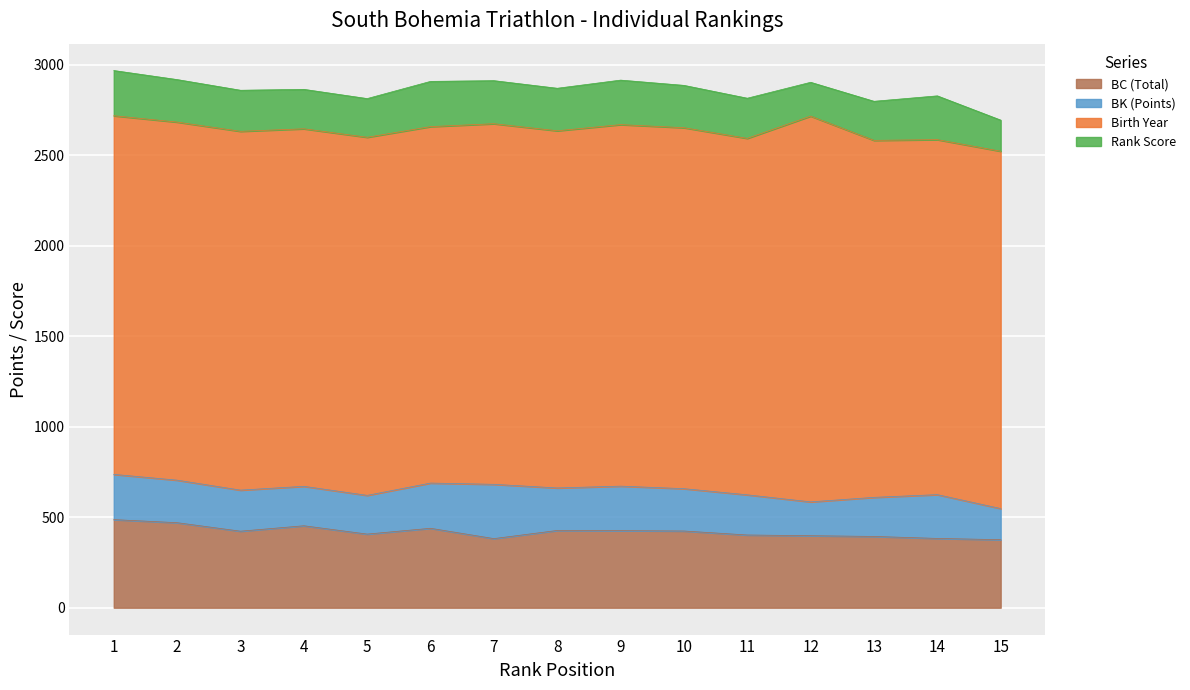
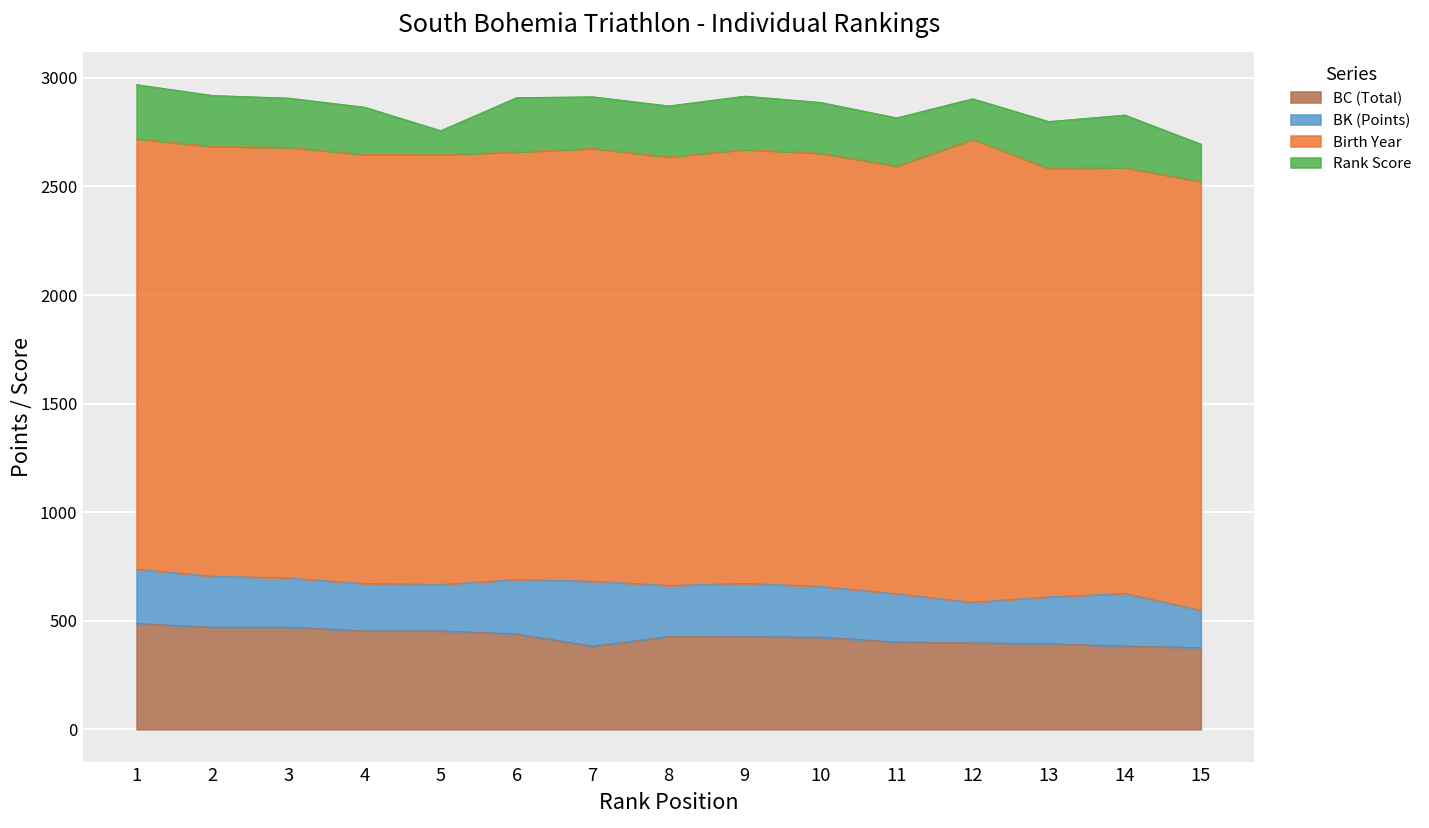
  {
    "BC (Total)": {
      "1": 490,
      "2": 470,
-     "3": 420,
+     "3": 470,
      "4": 450,
-     "5": 410,
+     "5": 450,
      "6": 440,
      "7": 380,
      "8": 430,
      "9": 430,
      "10": 420,
      "11": 400,
      "12": 400,
      "13": 390,
      "14": 380,
      "15": 380
    },
    "BK (Points)": {
      "1": 250,
      "2": 240,
      "3": 230,
      "4": 220,
      "5": 210,
      "6": 250,
      "7": 300,
      "8": 240,
      "9": 250,
      "10": 230,
      "11": 220,
      "12": 190,
      "13": 220,
      "14": 240,
      "15": 170
    },
    "Birth Year": {
      "1": 1980,
      "2": 1980,
      "3": 1980,
      "4": 1980,
      "5": 1980,
      "6": 1970,
      "7": 1990,
      "8": 1970,
      "9": 2000,
      "10": 2000,
      "11": 1970,
      "12": 2130,
      "13": 1970,
      "14": 1960,
      "15": 1980
    },
    "Rank Score": {
      "1": 250,
      "2": 240,
      "3": 230,
      "4": 220,
-     "5": 210,
+     "5": 110,
      "6": 250,
      "7": 240,
      "8": 240,
      "9": 250,
      "10": 230,
      "11": 220,
      "12": 190,
      "13": 220,
      "14": 240,
      "15": 170
    }
  }
